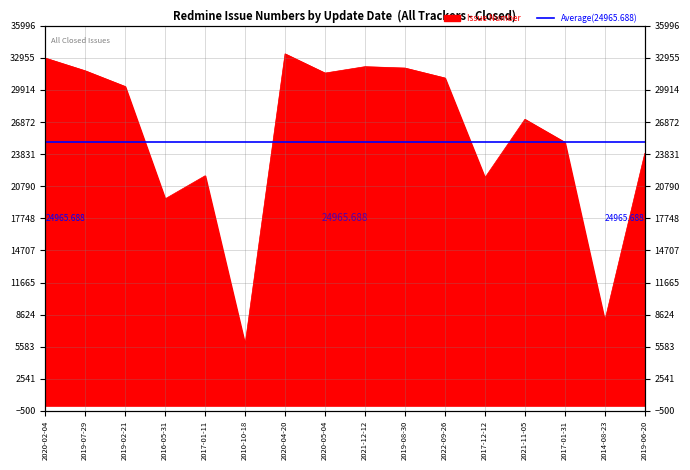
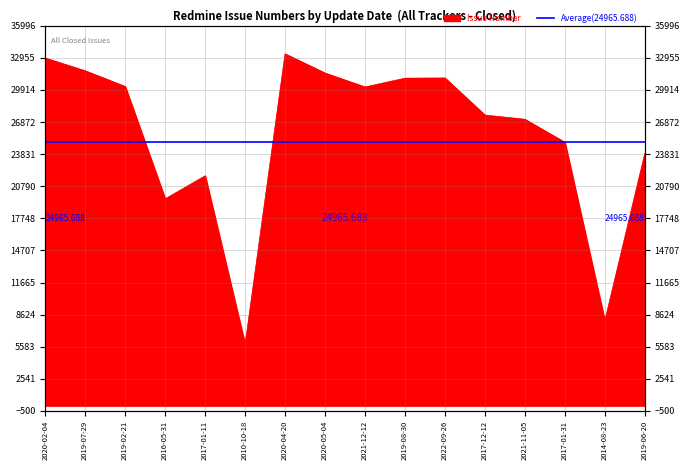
  {
    "2020-02-04": 32900,
    "2019-07-29": 31700,
    "2019-02-21": 30200,
    "2016-05-31": 19600,
    "2017-01-11": 21800,
    "2010-10-18": 5800,
    "2020-04-20": 33300,
    "2020-05-04": 31500,
-   "2021-12-12": 32100,
-   "2019-08-30": 32000,
+   "2021-12-12": 30200,
+   "2019-08-30": 31000,
    "2022-09-26": 31000,
-   "2017-12-12": 21600,
+   "2017-12-12": 27500,
    "2021-11-05": 27100,
    "2017-01-31": 25000,
    "2014-08-23": 8000,
    "2019-06-20": 23900
  }
